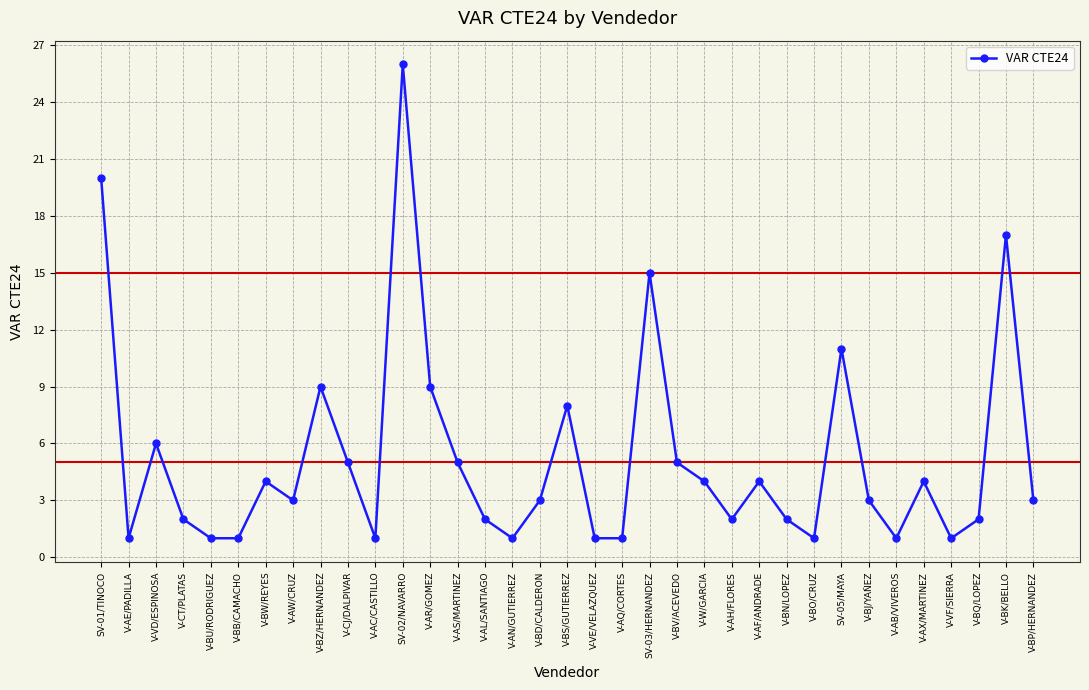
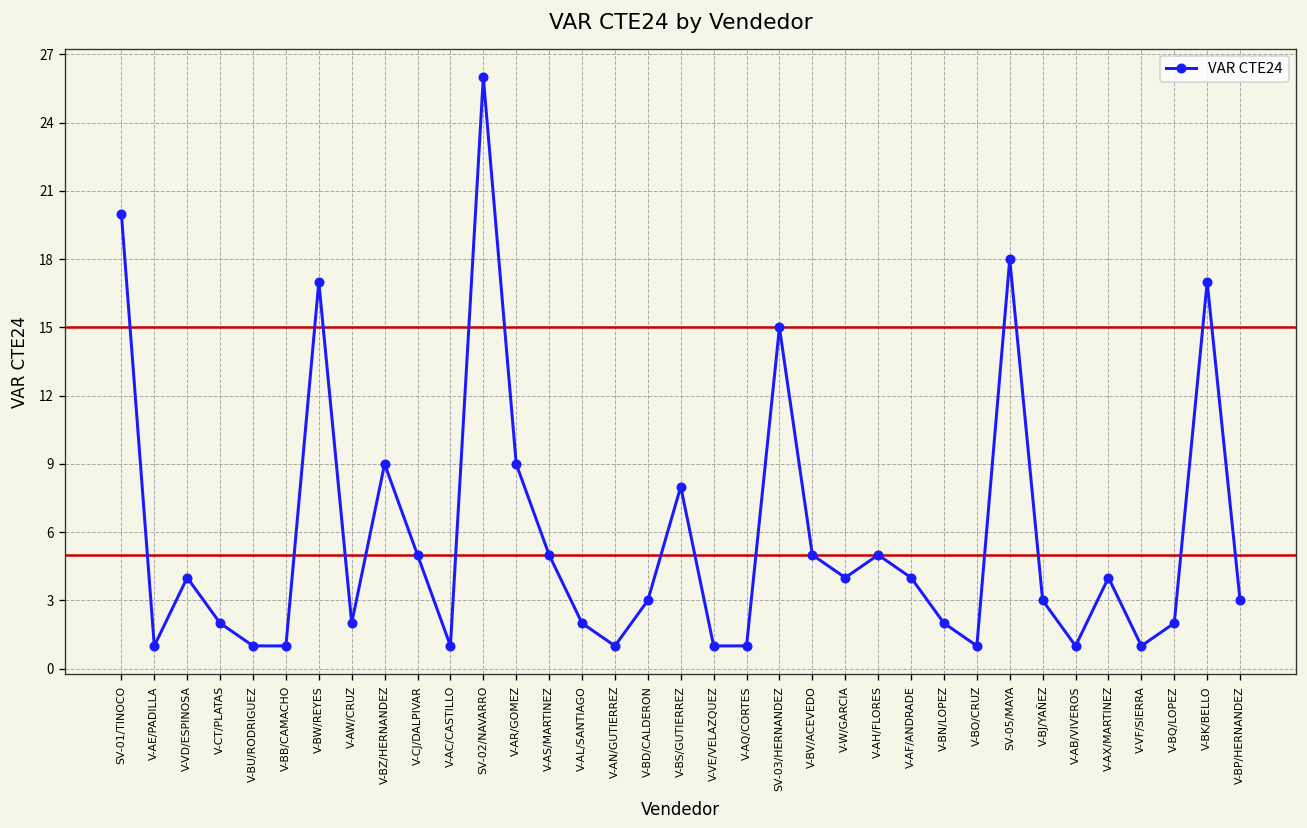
  {
    "SV-01/TINOCO": 20,
    "V-AE/PADILLA": 1,
-   "V-VD/ESPINOSA": 6,
+   "V-VD/ESPINOSA": 4,
    "V-CT/PLATAS": 2,
    "V-BU/RODRIGUEZ": 1,
    "V-BB/CAMACHO": 1,
-   "V-BW/REYES": 4,
-   "V-AW/CRUZ": 3,
+   "V-BW/REYES": 17,
+   "V-AW/CRUZ": 2,
    "V-BZ/HERNANDEZ": 9,
    "V-CJ/DALPIVAR": 5,
    "V-AC/CASTILLO": 1,
    "SV-02/NAVARRO": 26,
    "V-AR/GOMEZ": 9,
    "V-AS/MARTINEZ": 5,
    "V-AL/SANTIAGO": 2,
    "V-AN/GUTIERREZ": 1,
    "V-BD/CALDERON": 3,
    "V-BS/GUTIERREZ": 8,
    "V-VE/VELAZQUEZ": 1,
    "V-AQ/CORTES": 1,
    "SV-03/HERNANDEZ": 15,
    "V-BV/ACEVEDO": 5,
    "V-W/GARCIA": 4,
-   "V-AH/FLORES": 2,
+   "V-AH/FLORES": 5,
    "V-AF/ANDRADE": 4,
    "V-BN/LOPEZ": 2,
    "V-BO/CRUZ": 1,
-   "SV-05/MAYA": 11,
+   "SV-05/MAYA": 18,
    "V-BJ/YAÑEZ": 3,
    "V-AB/VIVEROS": 1,
    "V-AX/MARTINEZ": 4,
    "V-VF/SIERRA": 1,
    "V-BQ/LOPEZ": 2,
    "V-BK/BELLO": 17,
    "V-BP/HERNANDEZ": 3
  }
